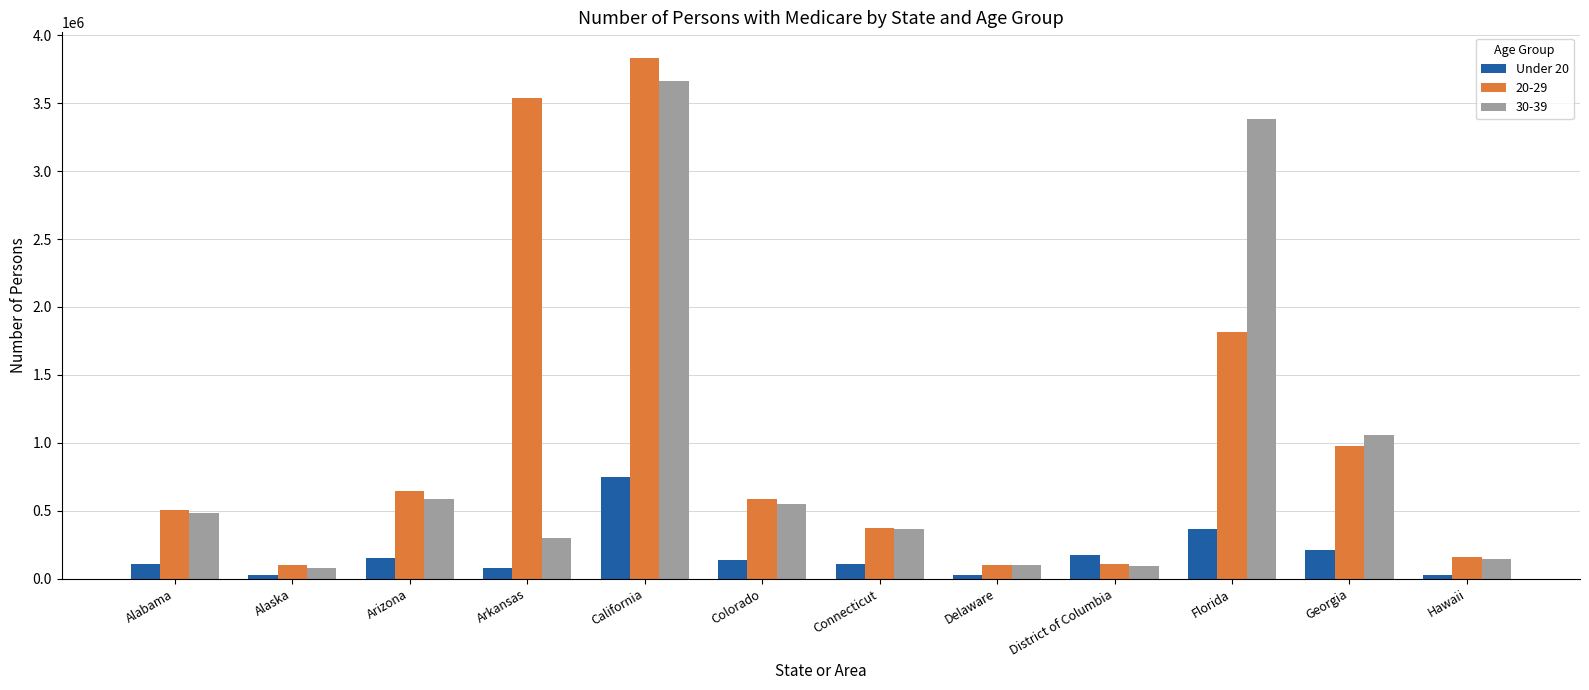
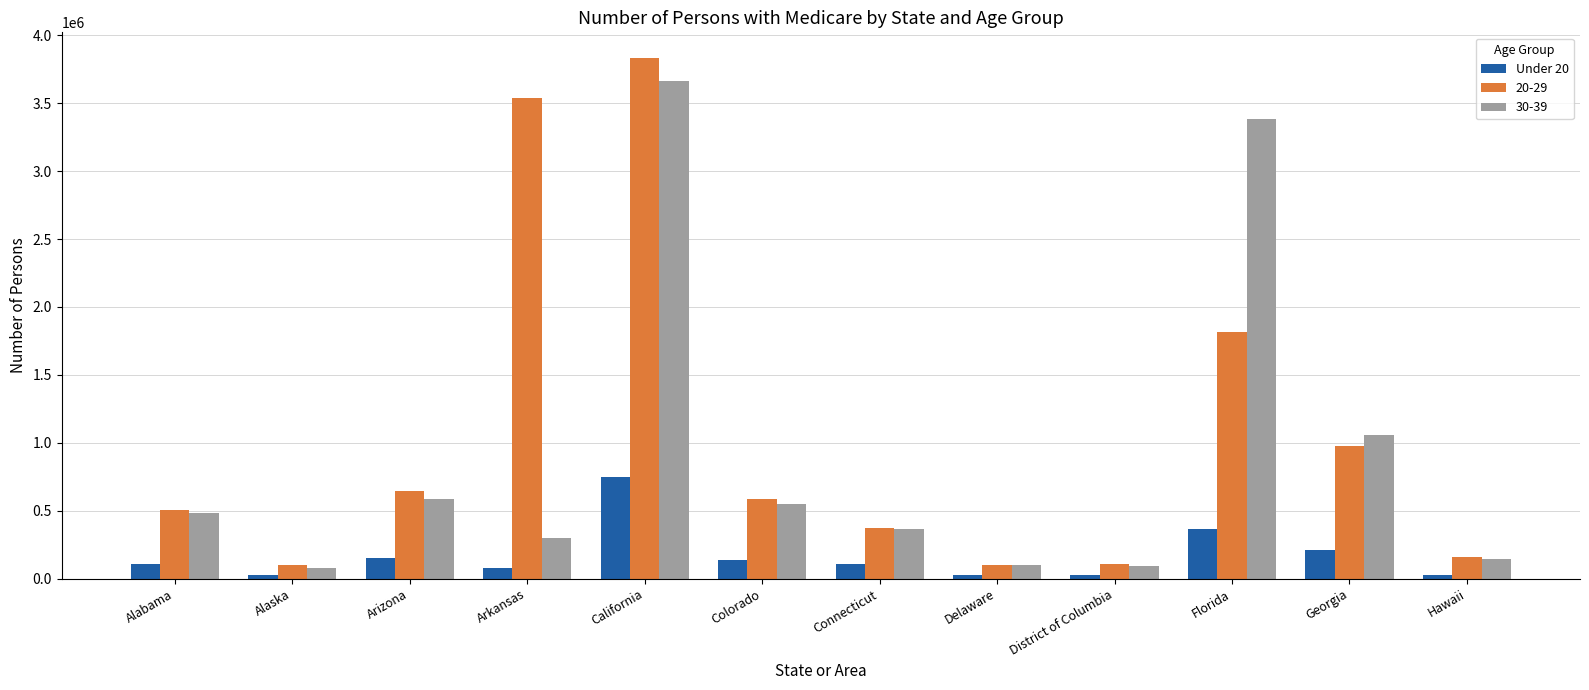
  {
    "Under 20": {
      "Alabama": 110000,
      "Alaska": 30000,
      "Arizona": 150000,
      "Arkansas": 80000,
      "California": 750000,
      "Colorado": 140000,
      "Connecticut": 110000,
      "Delaware": 30000,
-     "District of Columbia": 170000,
+     "District of Columbia": 30000,
      "Florida": 370000,
      "Georgia": 210000,
      "Hawaii": 30000
    },
    "20-29": {
      "Alabama": 500000,
      "Alaska": 100000,
      "Arizona": 640000,
      "Arkansas": 3540000,
      "California": 3830000,
      "Colorado": 590000,
      "Connecticut": 370000,
      "Delaware": 100000,
      "District of Columbia": 110000,
      "Florida": 1810000,
      "Georgia": 980000,
      "Hawaii": 160000
    },
    "30-39": {
      "Alabama": 480000,
      "Alaska": 80000,
      "Arizona": 590000,
      "Arkansas": 300000,
      "California": 3660000,
      "Colorado": 550000,
      "Connecticut": 360000,
      "Delaware": 100000,
      "District of Columbia": 90000,
      "Florida": 3390000,
      "Georgia": 1060000,
      "Hawaii": 150000
    }
  }
